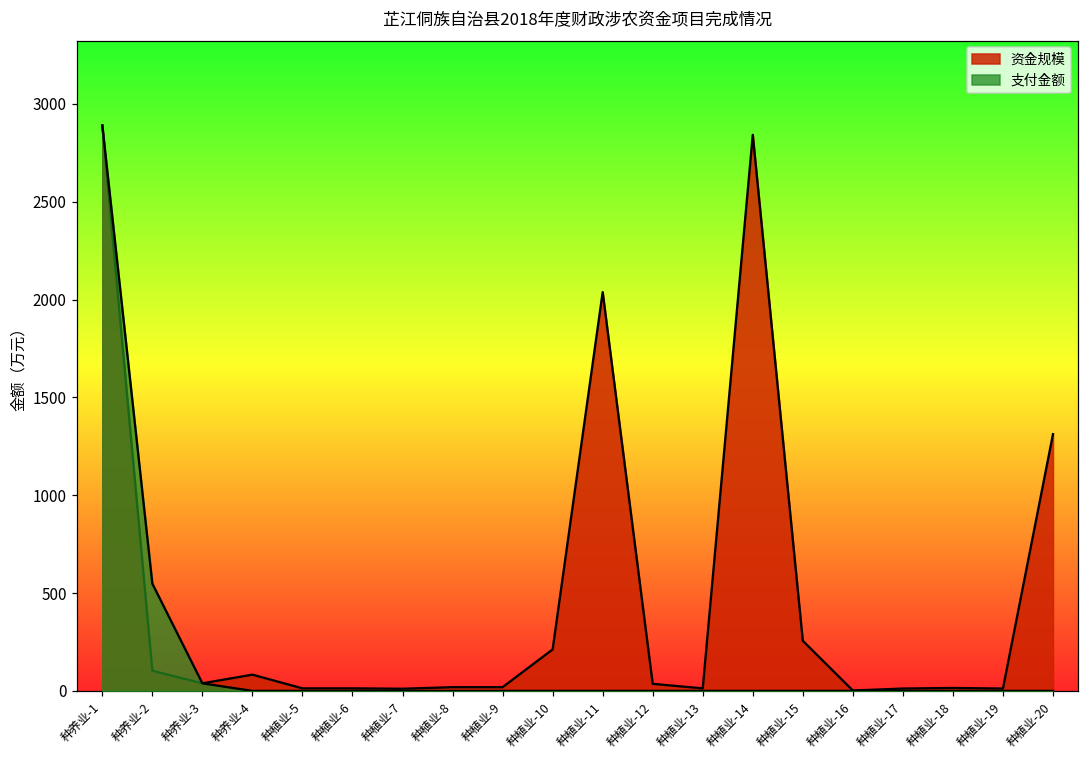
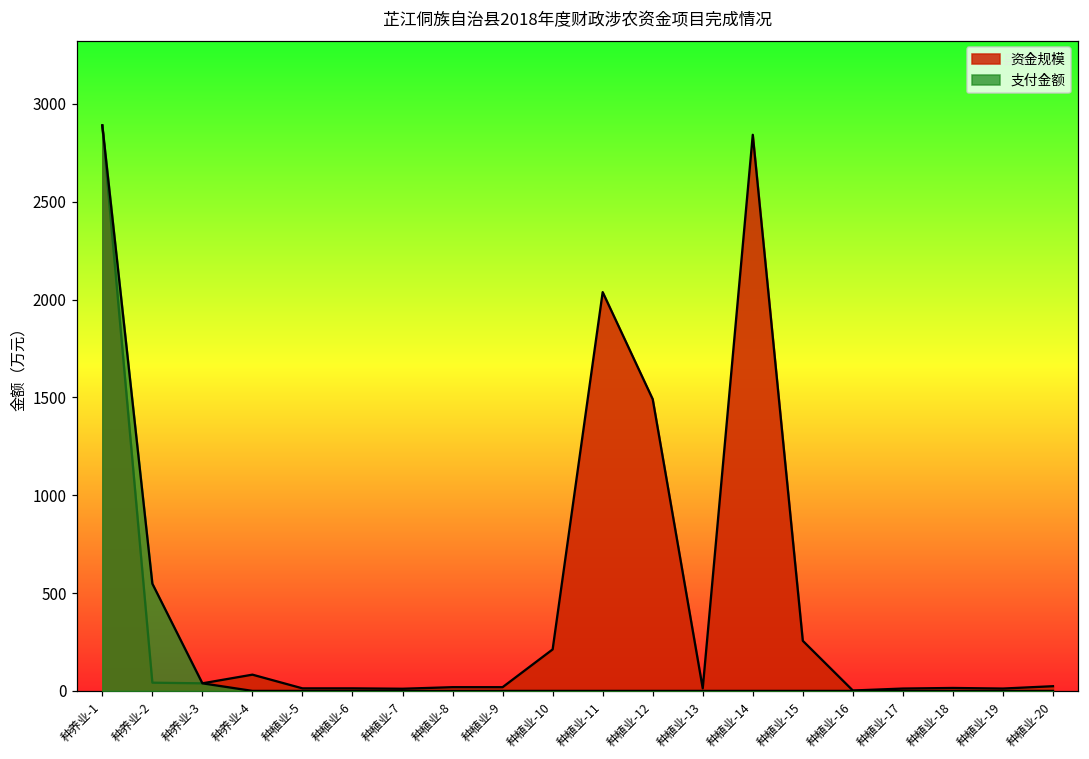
  {
    "资金规模": {
-     "种养业-2": 100,
+     "种养业-2": 40,
      "种养业-4": 80,
      "种植业-8": 20,
      "种植业-9": 20,
      "种植业-10": 210,
      "种植业-11": 2040,
-     "种植业-12": 40,
+     "种植业-12": 1490,
      "种植业-14": 2840,
      "种植业-15": 260,
      "种植业-18": 20,
-     "种植业-20": 1310
+     "种植业-20": 20
    },
    "支付金额": {
      "种养业-2": 550,
      "种养业-4": 0,
      "种植业-8": 0,
      "种植业-9": 0,
      "种植业-10": 0,
      "种植业-11": 0,
      "种植业-12": 0,
      "种植业-14": 0,
      "种植业-15": 0,
      "种植业-18": 0,
      "种植业-20": 0
    }
  }
